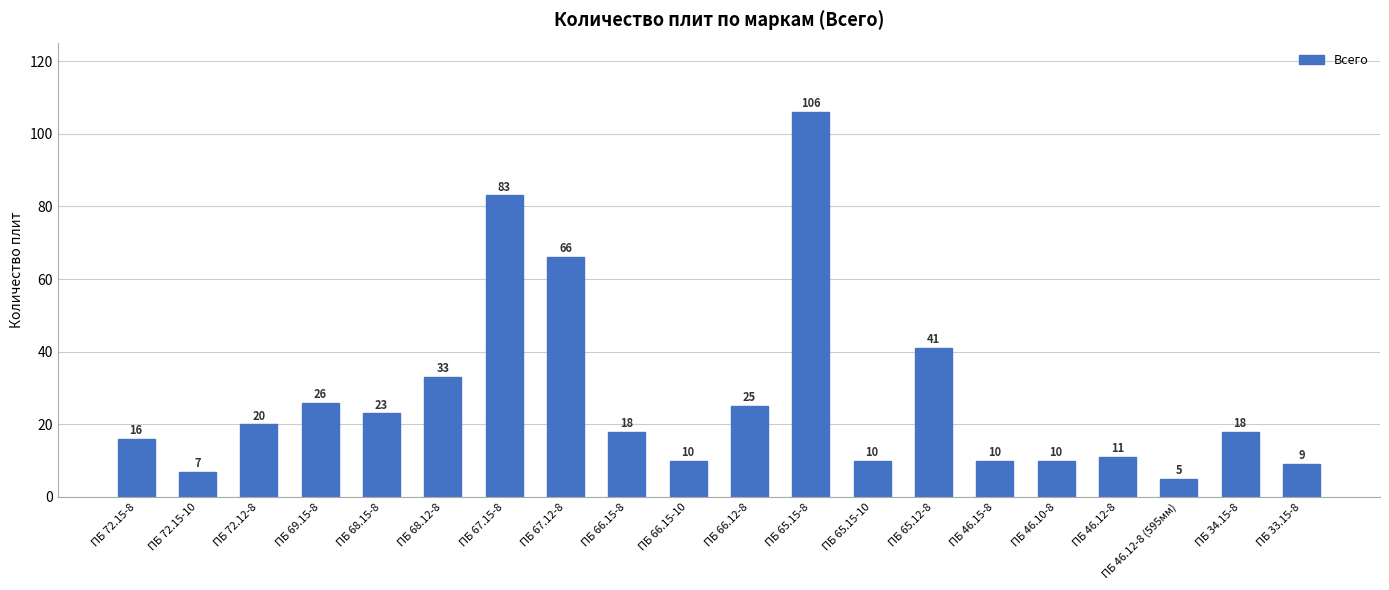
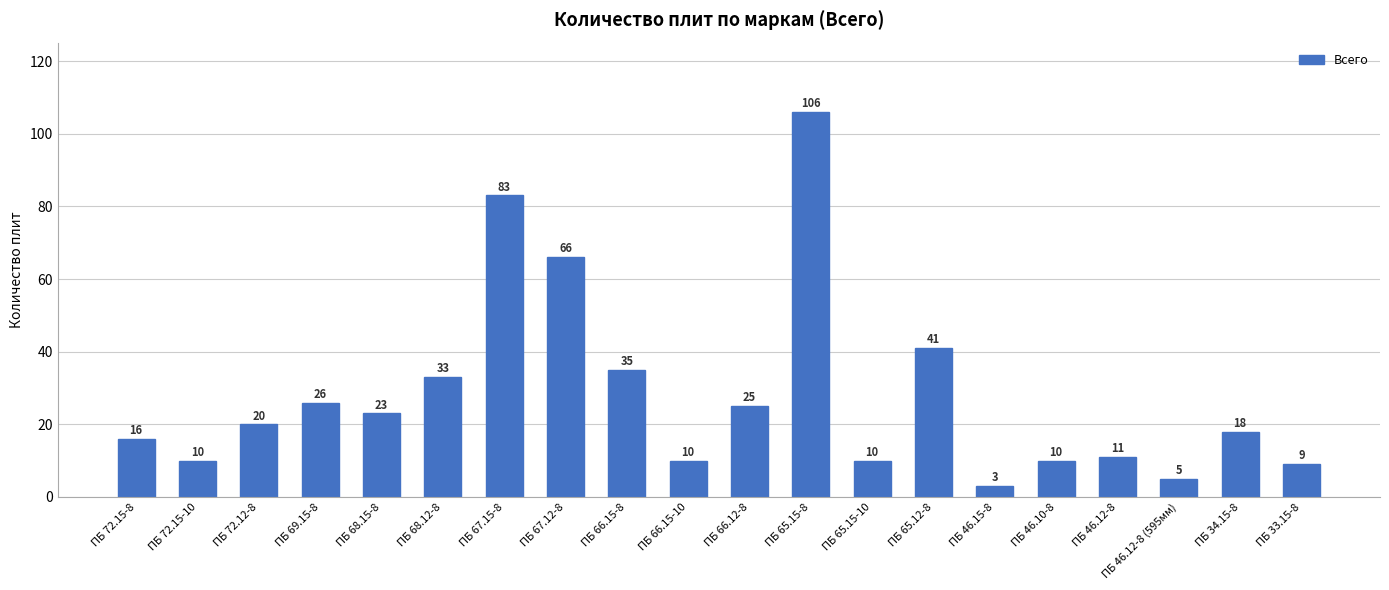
  {
    "ПБ 72.15-8": 16,
-   "ПБ 72.15-10": 7,
+   "ПБ 72.15-10": 10,
    "ПБ 72.12-8": 20,
    "ПБ 69.15-8": 26,
    "ПБ 68.15-8": 23,
    "ПБ 68.12-8": 33,
    "ПБ 67.15-8": 83,
    "ПБ 67.12-8": 66,
-   "ПБ 66.15-8": 18,
+   "ПБ 66.15-8": 35,
    "ПБ 66.15-10": 10,
    "ПБ 66.12-8": 25,
    "ПБ 65.15-8": 106,
    "ПБ 65.15-10": 10,
    "ПБ 65.12-8": 41,
-   "ПБ 46.15-8": 10,
+   "ПБ 46.15-8": 3,
    "ПБ 46.10-8": 10,
    "ПБ 46.12-8": 11,
    "ПБ 46.12-8 (595мм)": 5,
    "ПБ 34.15-8": 18,
    "ПБ 33.15-8": 9
  }
